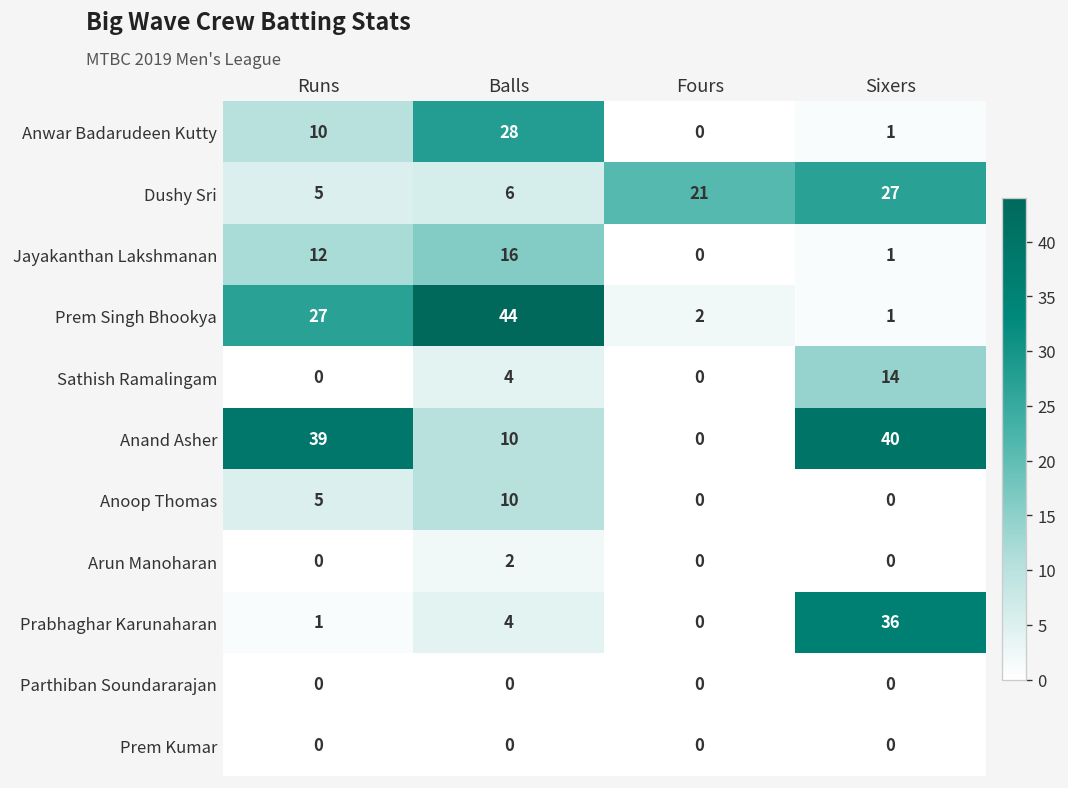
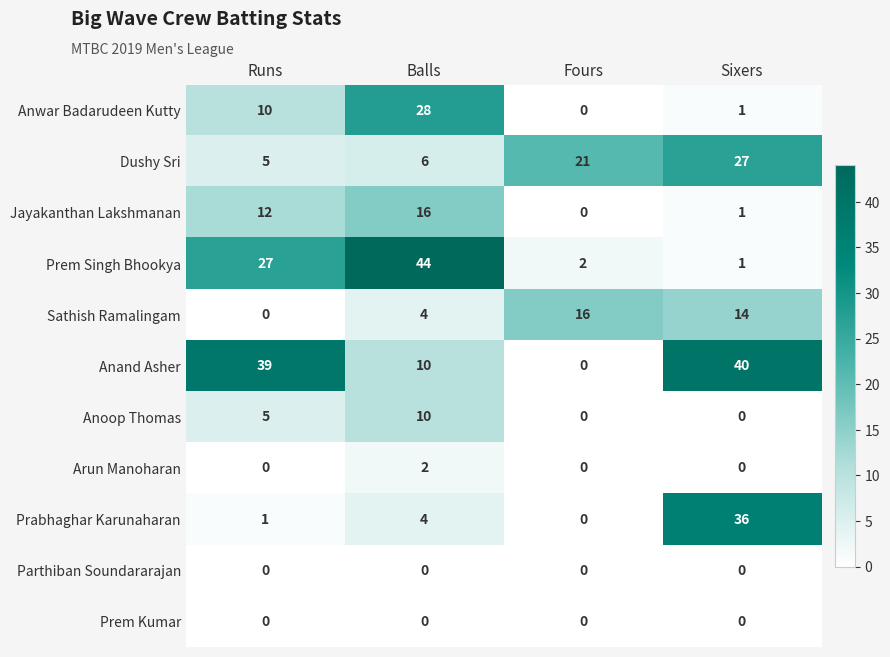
  {
    "Anwar Badarudeen Kutty": {
      "Runs": 10,
      "Balls": 28,
      "Fours": 0,
      "Sixers": 1
    },
    "Dushy Sri": {
      "Runs": 5,
      "Balls": 6,
      "Fours": 21,
      "Sixers": 27
    },
    "Jayakanthan Lakshmanan": {
      "Runs": 12,
      "Balls": 16,
      "Fours": 0,
      "Sixers": 1
    },
    "Prem Singh Bhookya": {
      "Runs": 27,
      "Balls": 44,
      "Fours": 2,
      "Sixers": 1
    },
    "Sathish Ramalingam": {
      "Runs": 0,
      "Balls": 4,
-     "Fours": 0,
+     "Fours": 16,
      "Sixers": 14
    },
    "Anand Asher": {
      "Runs": 39,
      "Balls": 10,
      "Fours": 0,
      "Sixers": 40
    },
    "Anoop Thomas": {
      "Runs": 5,
      "Balls": 10,
      "Fours": 0,
      "Sixers": 0
    },
    "Arun Manoharan": {
      "Runs": 0,
      "Balls": 2,
      "Fours": 0,
      "Sixers": 0
    },
    "Prabhaghar Karunaharan": {
      "Runs": 1,
      "Balls": 4,
      "Fours": 0,
      "Sixers": 36
    },
    "Parthiban Soundararajan": {
      "Runs": 0,
      "Balls": 0,
      "Fours": 0,
      "Sixers": 0
    },
    "Prem Kumar": {
      "Runs": 0,
      "Balls": 0,
      "Fours": 0,
      "Sixers": 0
    }
  }
